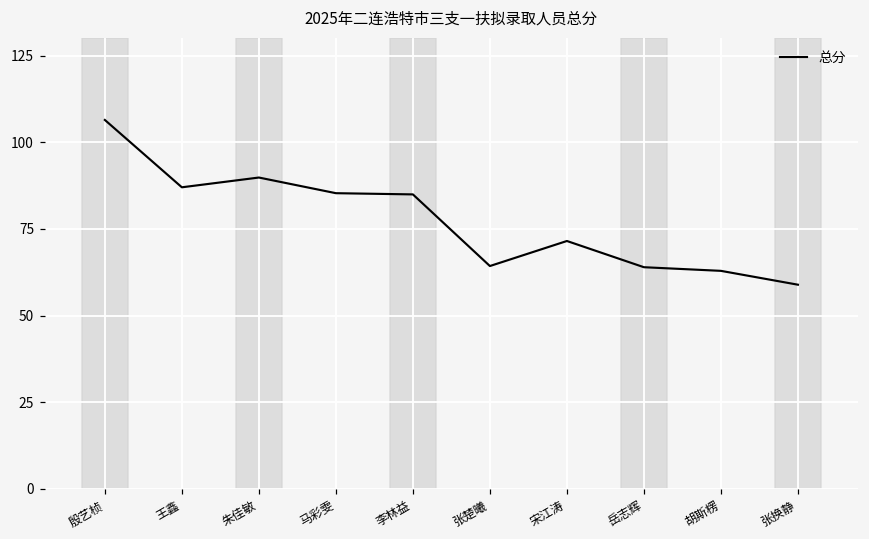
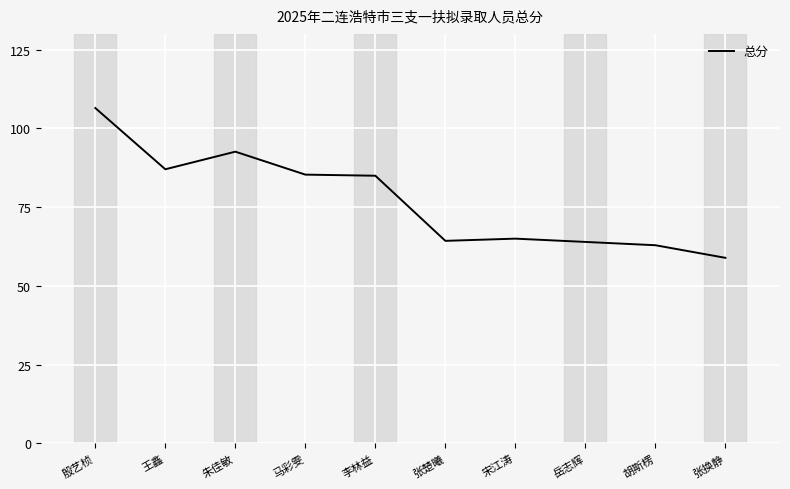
  {
    "殷艺桢": 106,
    "王鑫": 87,
-   "朱佳敏": 90,
+   "朱佳敏": 93,
    "马彩雯": 85,
    "李林益": 85,
    "张楚曦": 64,
-   "宋江涛": 72,
+   "宋江涛": 65,
    "岳志辉": 64,
    "胡斯楞": 63,
    "张换静": 59
  }
